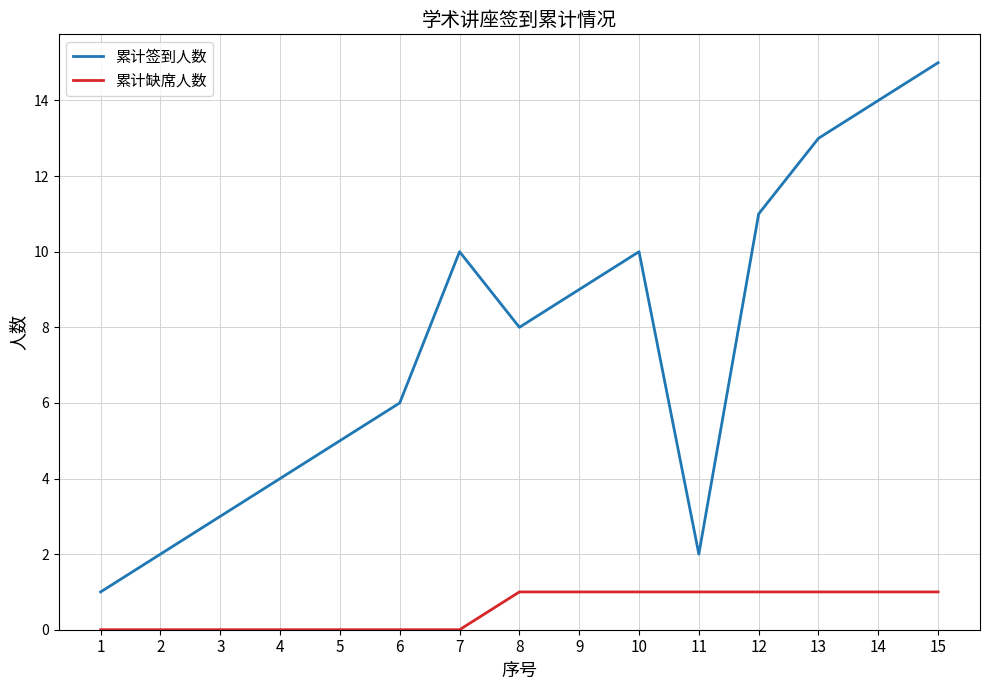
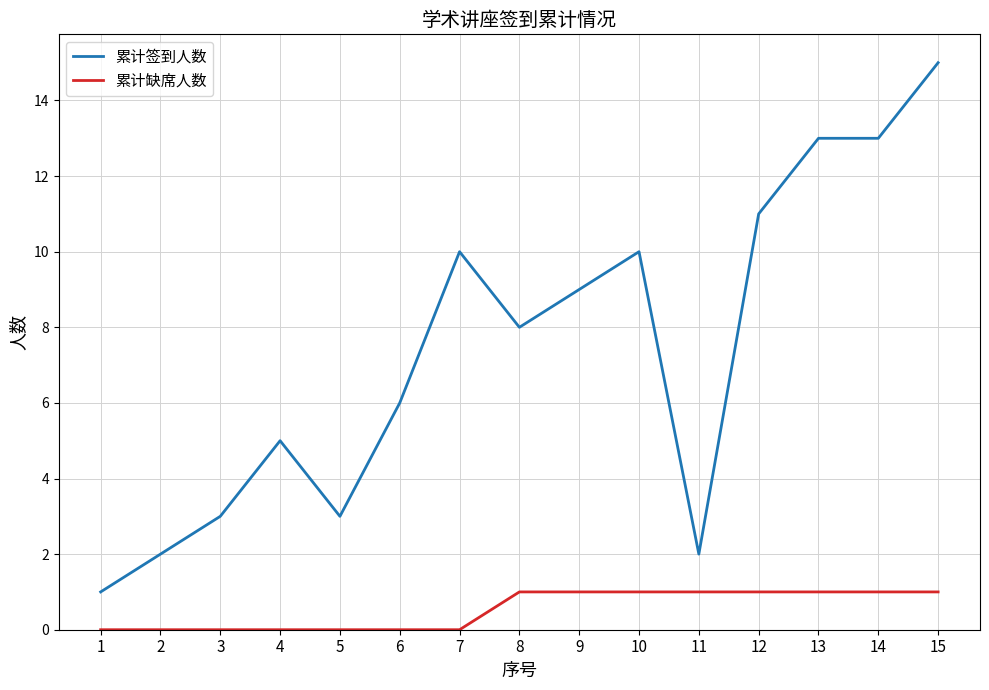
  {
    "累计签到人数": {
      "1": 1,
      "2": 2,
      "3": 3,
-     "4": 4,
-     "5": 5,
+     "4": 5,
+     "5": 3,
      "6": 6,
      "7": 10,
      "8": 8,
      "9": 9,
      "10": 10,
      "11": 2,
      "12": 11,
      "13": 13,
-     "14": 14,
+     "14": 13,
      "15": 15
    },
    "累计缺席人数": {
      "1": 0,
      "2": 0,
      "3": 0,
      "4": 0,
      "5": 0,
      "6": 0,
      "7": 0,
      "8": 1,
      "9": 1,
      "10": 1,
      "11": 1,
      "12": 1,
      "13": 1,
      "14": 1,
      "15": 1
    }
  }
